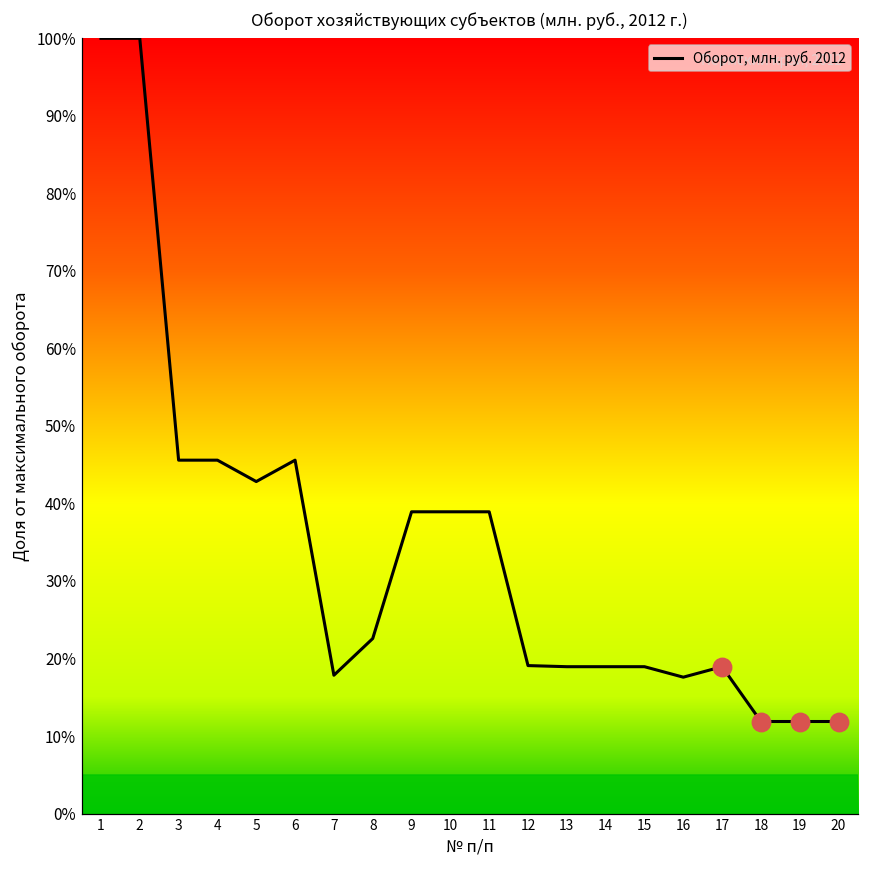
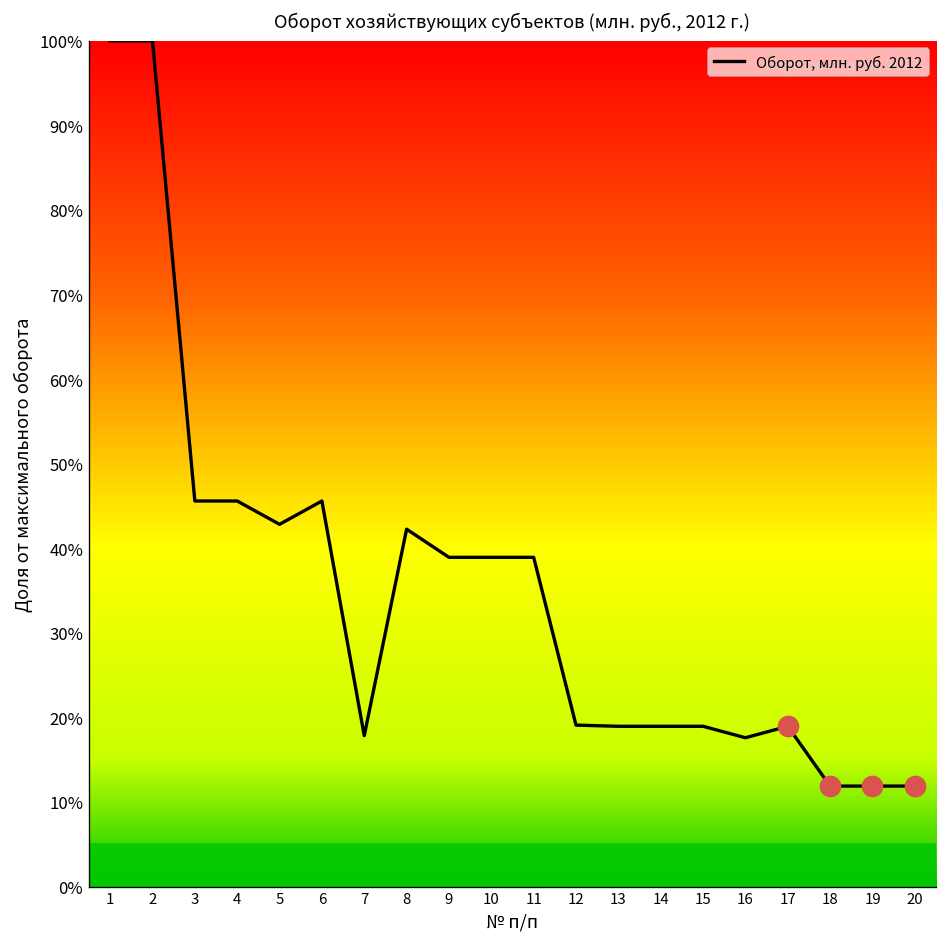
  {
    "Оборот, млн. руб. 2012": {
      "1": "100%",
      "2": "100%",
      "3": "46%",
      "4": "46%",
      "5": "43%",
      "6": "46%",
      "7": "18%",
-     "8": "23%",
+     "8": "42%",
      "9": "39%",
      "10": "39%",
      "11": "39%",
      "12": "19%",
      "13": "19%",
      "14": "19%",
      "15": "19%",
      "16": "18%"
    }
  }
